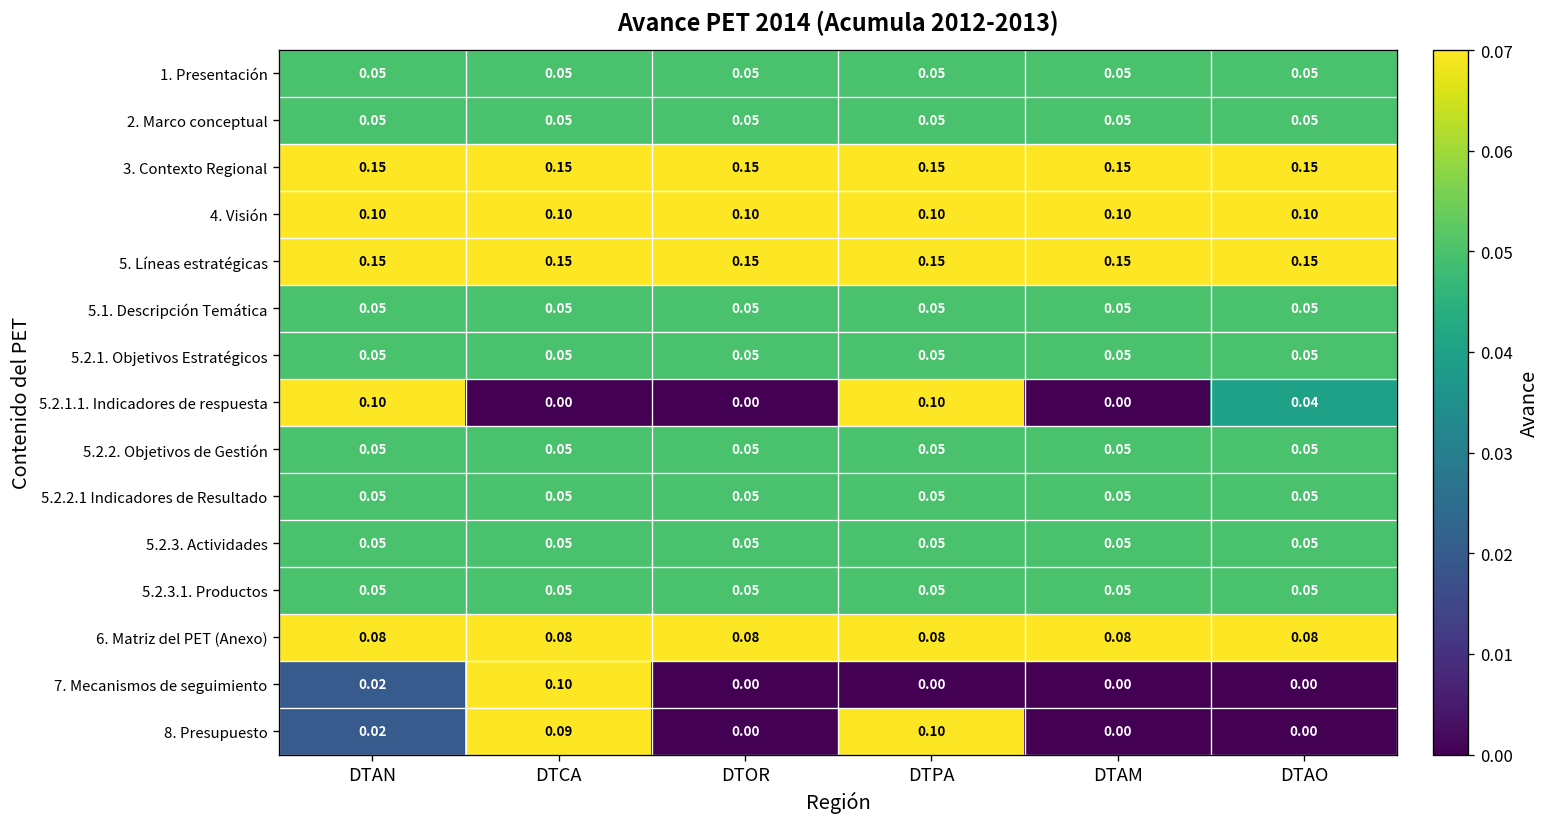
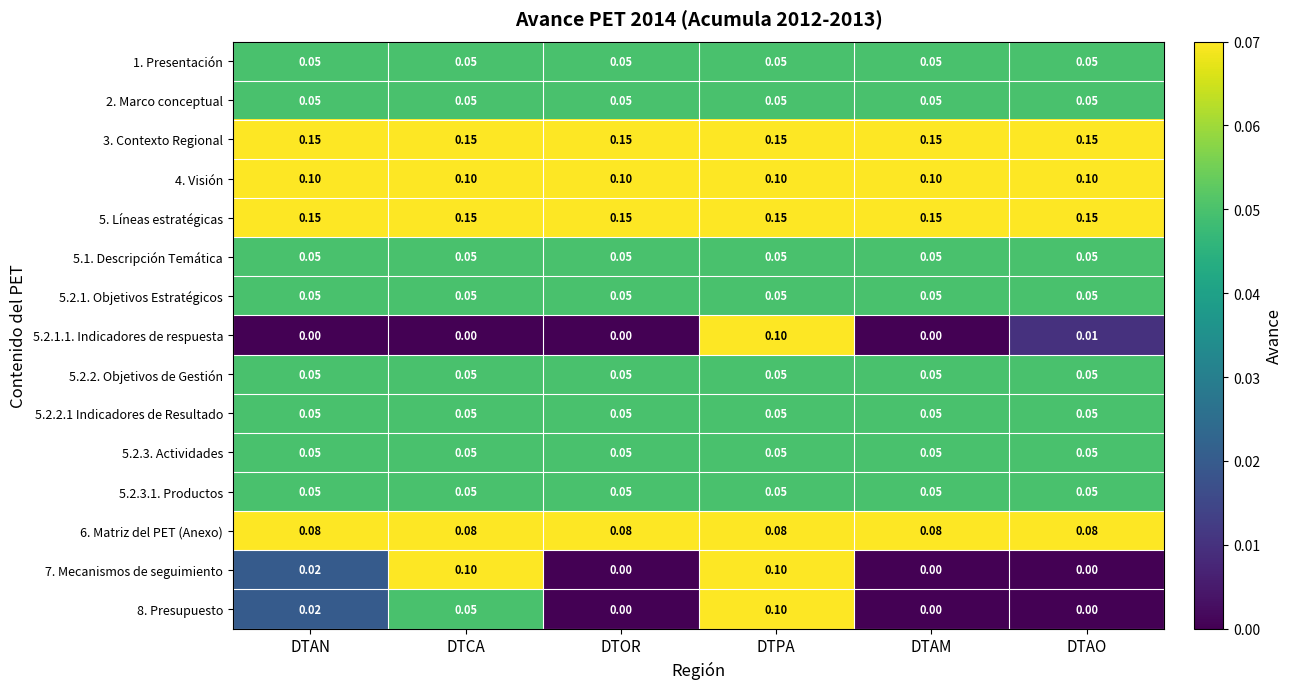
  {
    "1. Presentación": {
      "DTAN": 0.05,
      "DTCA": 0.05,
      "DTOR": 0.05,
      "DTPA": 0.05,
      "DTAM": 0.05,
      "DTAO": 0.05
    },
    "2. Marco conceptual": {
      "DTAN": 0.05,
      "DTCA": 0.05,
      "DTOR": 0.05,
      "DTPA": 0.05,
      "DTAM": 0.05,
      "DTAO": 0.05
    },
    "3. Contexto Regional": {
      "DTAN": 0.15,
      "DTCA": 0.15,
      "DTOR": 0.15,
      "DTPA": 0.15,
      "DTAM": 0.15,
      "DTAO": 0.15
    },
    "4. Visión": {
      "DTAN": 0.10,
      "DTCA": 0.10,
      "DTOR": 0.10,
      "DTPA": 0.10,
      "DTAM": 0.10,
      "DTAO": 0.10
    },
    "5. Líneas estratégicas": {
      "DTAN": 0.15,
      "DTCA": 0.15,
      "DTOR": 0.15,
      "DTPA": 0.15,
      "DTAM": 0.15,
      "DTAO": 0.15
    },
    "5.1. Descripción Temática": {
      "DTAN": 0.05,
      "DTCA": 0.05,
      "DTOR": 0.05,
      "DTPA": 0.05,
      "DTAM": 0.05,
      "DTAO": 0.05
    },
    "5.2.1. Objetivos Estratégicos": {
      "DTAN": 0.05,
      "DTCA": 0.05,
      "DTOR": 0.05,
      "DTPA": 0.05,
      "DTAM": 0.05,
      "DTAO": 0.05
    },
    "5.2.1.1. Indicadores de respuesta": {
-     "DTAN": 0.10,
+     "DTAN": 0.00,
      "DTCA": 0.00,
      "DTOR": 0.00,
      "DTPA": 0.10,
      "DTAM": 0.00,
-     "DTAO": 0.04
+     "DTAO": 0.01
    },
    "5.2.2. Objetivos de Gestión": {
      "DTAN": 0.05,
      "DTCA": 0.05,
      "DTOR": 0.05,
      "DTPA": 0.05,
      "DTAM": 0.05,
      "DTAO": 0.05
    },
    "5.2.2.1 Indicadores de Resultado": {
      "DTAN": 0.05,
      "DTCA": 0.05,
      "DTOR": 0.05,
      "DTPA": 0.05,
      "DTAM": 0.05,
      "DTAO": 0.05
    },
    "5.2.3. Actividades": {
      "DTAN": 0.05,
      "DTCA": 0.05,
      "DTOR": 0.05,
      "DTPA": 0.05,
      "DTAM": 0.05,
      "DTAO": 0.05
    },
    "5.2.3.1. Productos": {
      "DTAN": 0.05,
      "DTCA": 0.05,
      "DTOR": 0.05,
      "DTPA": 0.05,
      "DTAM": 0.05,
      "DTAO": 0.05
    },
    "6. Matriz del PET (Anexo)": {
      "DTAN": 0.08,
      "DTCA": 0.08,
      "DTOR": 0.08,
      "DTPA": 0.08,
      "DTAM": 0.08,
      "DTAO": 0.08
    },
    "7. Mecanismos de seguimiento": {
      "DTAN": 0.02,
      "DTCA": 0.10,
      "DTOR": 0.00,
-     "DTPA": 0.00,
+     "DTPA": 0.10,
      "DTAM": 0.00,
      "DTAO": 0.00
    },
    "8. Presupuesto": {
      "DTAN": 0.02,
-     "DTCA": 0.09,
+     "DTCA": 0.05,
      "DTOR": 0.00,
      "DTPA": 0.10,
      "DTAM": 0.00,
      "DTAO": 0.00
    }
  }
